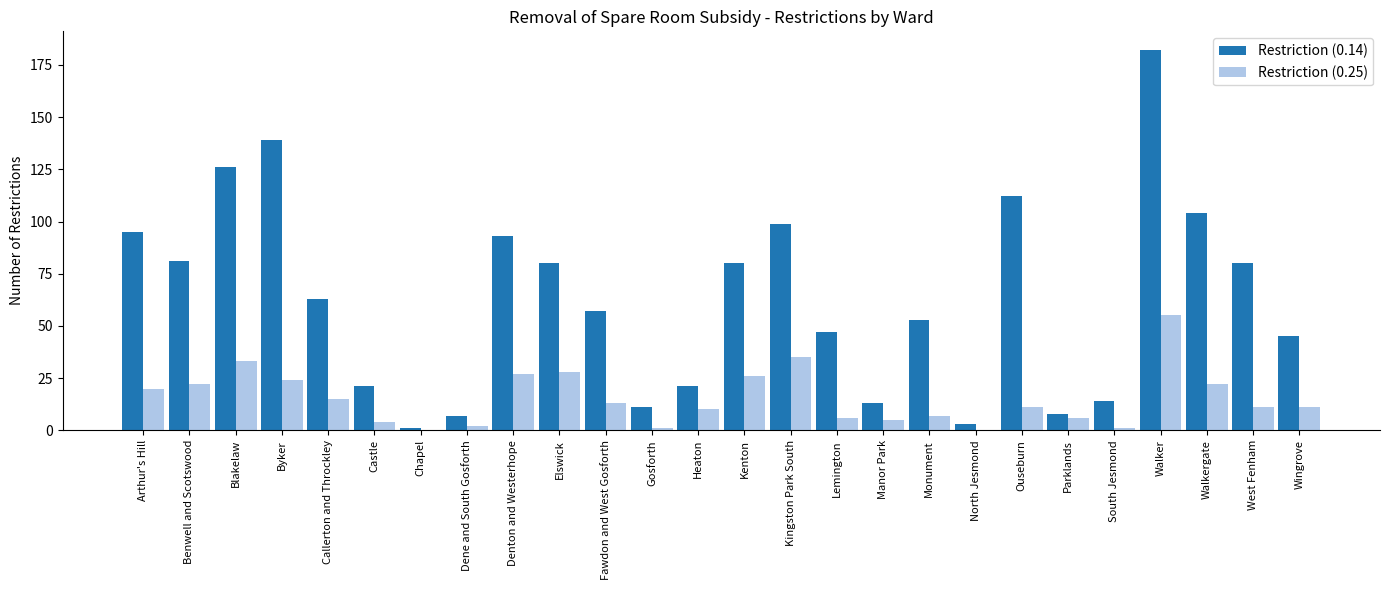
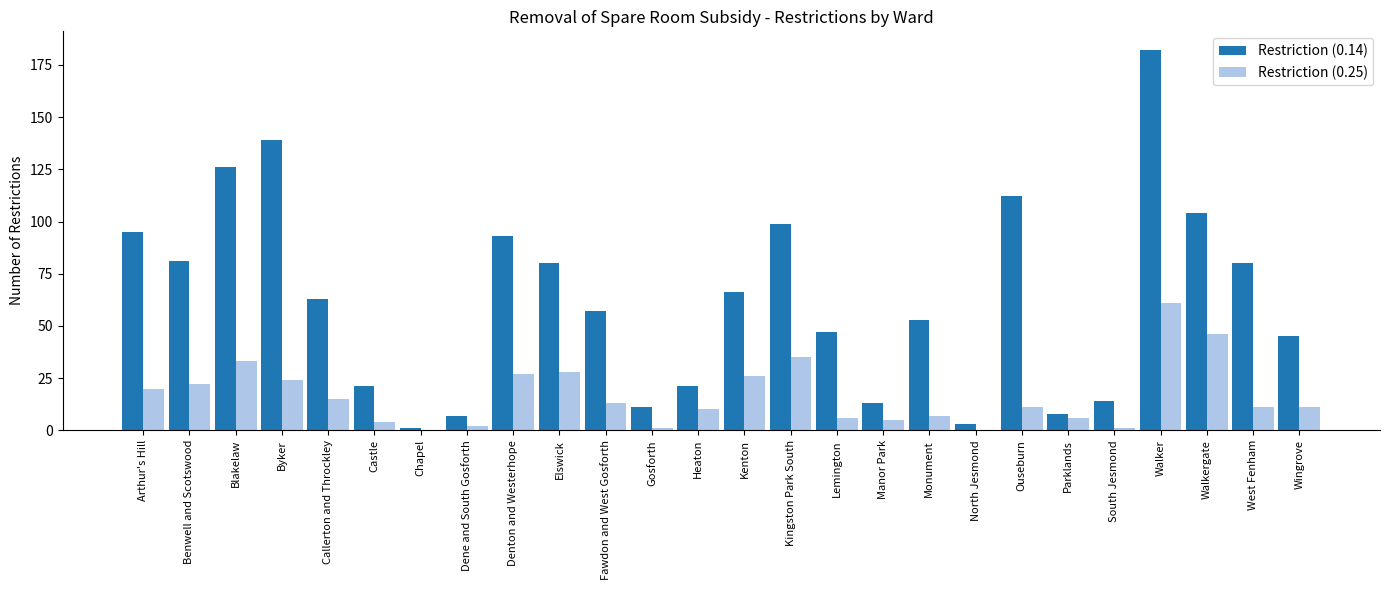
  {
    "Restriction (0.14)": {
      "Arthur's Hill": 95,
      "Benwell and Scotswood": 81,
      "Blakelaw": 126,
      "Byker": 139,
      "Callerton and Throckley": 63,
      "Castle": 21,
      "Dene and South Gosforth": 7,
      "Denton and Westerhope": 93,
      "Elswick": 80,
      "Fawdon and West Gosforth": 57,
      "Gosforth": 11,
      "Heaton": 21,
-     "Kenton": 80,
+     "Kenton": 66,
      "Kingston Park South": 99,
      "Lemington": 47,
      "Manor Park": 13,
      "Monument": 53,
      "North Jesmond": 3,
      "Ouseburn": 112,
      "Parklands": 8,
      "South Jesmond": 14,
      "Walker": 182,
      "Walkergate": 104,
      "West Fenham": 80,
      "Wingrove": 45
    },
    "Restriction (0.25)": {
      "Arthur's Hill": 20,
      "Benwell and Scotswood": 22,
      "Blakelaw": 33,
      "Byker": 24,
      "Callerton and Throckley": 15,
      "Castle": 4,
      "Chapel": 0,
      "Dene and South Gosforth": 2,
      "Denton and Westerhope": 27,
      "Elswick": 28,
      "Fawdon and West Gosforth": 13,
      "Heaton": 10,
      "Kenton": 26,
      "Kingston Park South": 35,
      "Lemington": 6,
      "Manor Park": 5,
      "Monument": 7,
      "North Jesmond": 0,
      "Ouseburn": 11,
      "Parklands": 6,
-     "Walker": 55,
-     "Walkergate": 22,
+     "Walker": 61,
+     "Walkergate": 46,
      "West Fenham": 11,
      "Wingrove": 11
    }
  }
